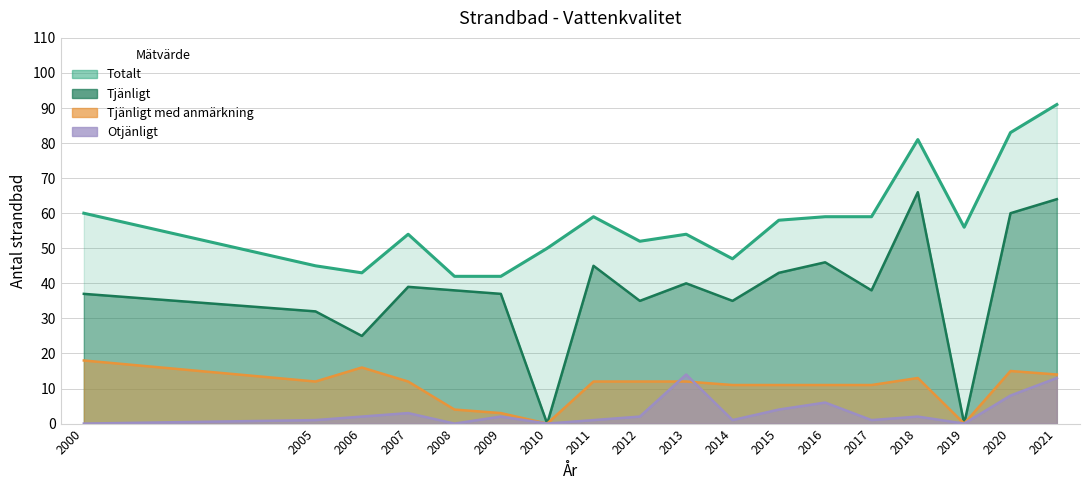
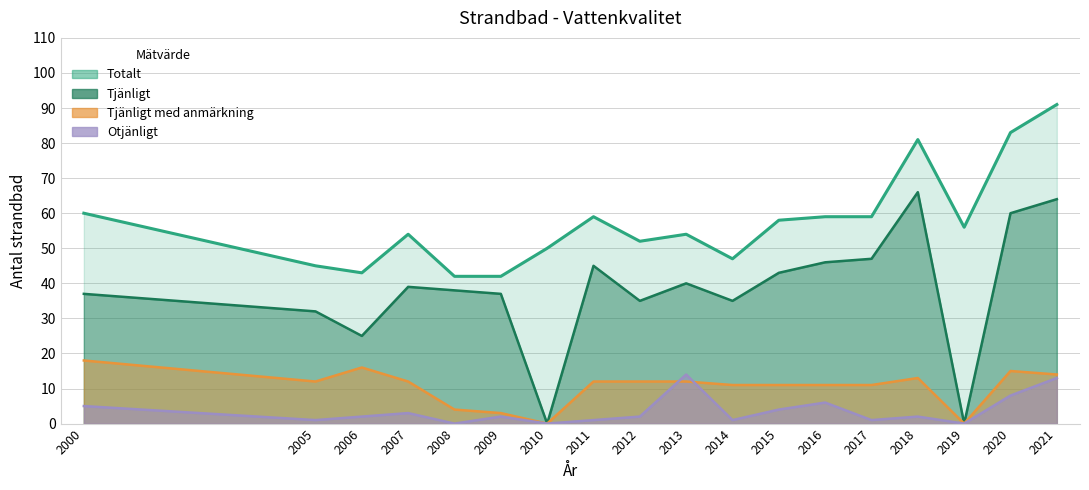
  {
    "Totalt": {
      "2000": 60,
      "2005": 45,
      "2006": 43,
      "2007": 54,
      "2008": 42,
      "2009": 42,
      "2010": 50,
      "2011": 59,
      "2012": 52,
      "2013": 54,
      "2014": 47,
      "2015": 58,
      "2016": 59,
      "2017": 59,
      "2018": 81,
      "2019": 56,
      "2020": 83,
      "2021": 91
    },
    "Tjänligt": {
      "2000": 37,
      "2005": 32,
      "2006": 25,
      "2007": 39,
      "2008": 38,
      "2009": 37,
      "2011": 45,
      "2012": 35,
      "2013": 40,
      "2014": 35,
      "2015": 43,
      "2016": 46,
-     "2017": 38,
+     "2017": 47,
      "2018": 66,
      "2020": 60,
      "2021": 64
    },
    "Tjänligt med anmärkning": {
      "2000": 18,
      "2005": 12,
      "2006": 16,
      "2007": 12,
      "2008": 4,
      "2009": 3,
      "2011": 12,
      "2012": 12,
      "2013": 12,
      "2014": 11,
      "2015": 11,
      "2016": 11,
      "2017": 11,
      "2018": 13,
      "2020": 15,
      "2021": 14
    },
    "Otjänligt": {
-     "2000": 0,
+     "2000": 5,
      "2005": 1,
      "2006": 2,
      "2007": 3,
      "2008": 0,
      "2009": 2,
      "2011": 1,
      "2012": 2,
      "2013": 14,
      "2014": 1,
      "2015": 4,
      "2016": 6,
      "2017": 1,
      "2018": 2,
      "2020": 8,
      "2021": 13
    }
  }
